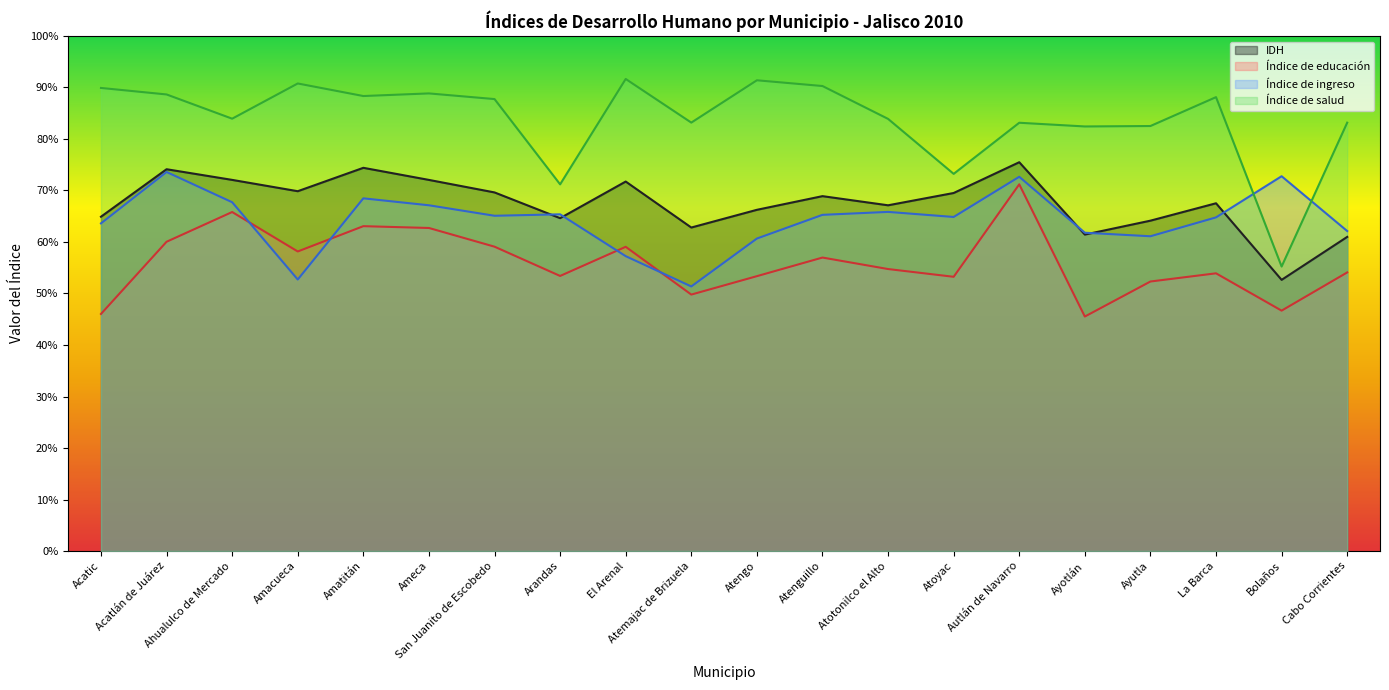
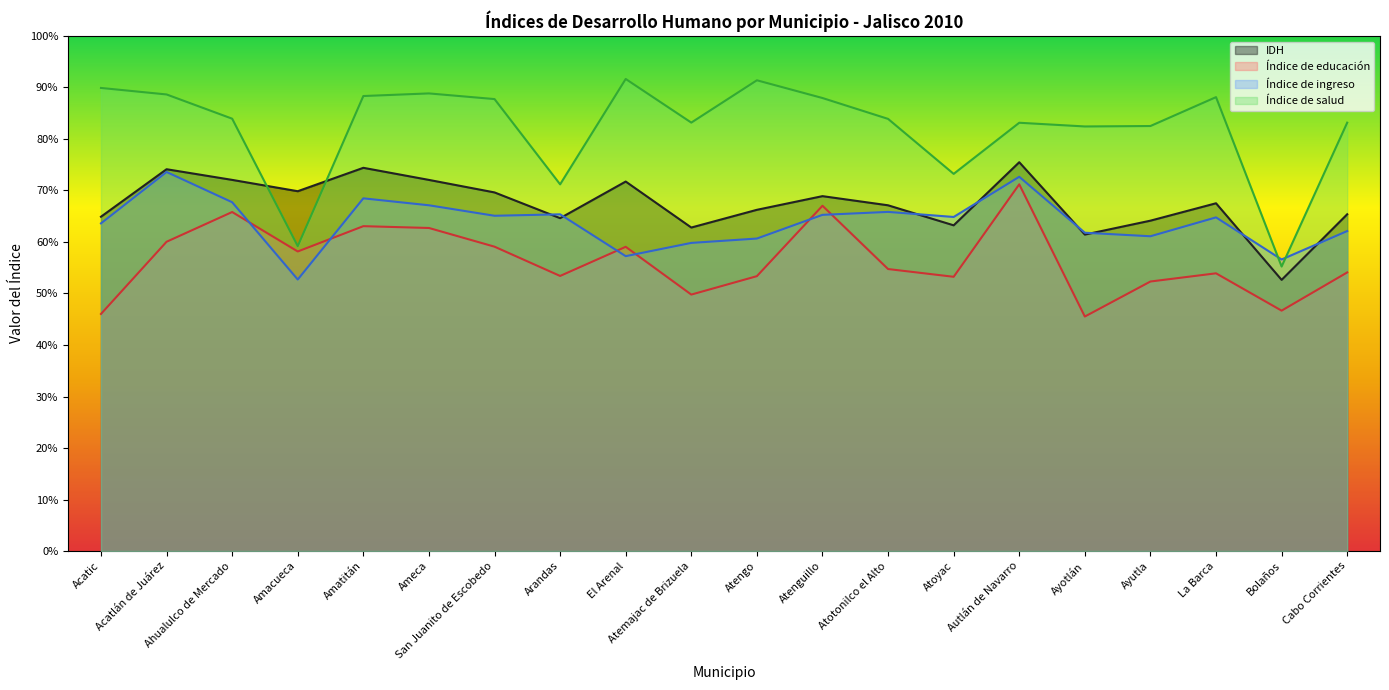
  {
    "IDH": {
      "Acatic": "65%",
      "Acatlán de Juárez": "74%",
      "Ahualulco de Mercado": "72%",
      "Amacueca": "70%",
      "Amatitán": "74%",
      "Ameca": "72%",
      "San Juanito de Escobedo": "70%",
      "Arandas": "65%",
      "El Arenal": "72%",
      "Atemajac de Brizuela": "63%",
      "Atengo": "66%",
      "Atenguillo": "69%",
      "Atotonilco el Alto": "67%",
-     "Atoyac": "70%",
+     "Atoyac": "63%",
      "Autlán de Navarro": "75%",
      "Ayutla": "64%",
      "La Barca": "68%",
      "Bolaños": "53%",
-     "Cabo Corrientes": "61%"
+     "Cabo Corrientes": "65%"
    },
    "Índice de educación": {
      "Acatic": "46%",
      "Acatlán de Juárez": "60%",
      "Ahualulco de Mercado": "66%",
      "Amacueca": "58%",
      "Amatitán": "63%",
      "Ameca": "63%",
      "San Juanito de Escobedo": "59%",
      "Arandas": "53%",
      "El Arenal": "59%",
      "Atemajac de Brizuela": "50%",
      "Atengo": "53%",
-     "Atenguillo": "57%",
+     "Atenguillo": "67%",
      "Atotonilco el Alto": "55%",
      "Atoyac": "53%",
      "Autlán de Navarro": "71%",
      "Ayotlán": "46%",
      "Ayutla": "52%",
      "La Barca": "54%",
      "Bolaños": "47%",
      "Cabo Corrientes": "54%"
    },
    "Índice de ingreso": {
      "Acatic": "64%",
      "Acatlán de Juárez": "74%",
      "Ahualulco de Mercado": "68%",
      "Amacueca": "53%",
      "Amatitán": "68%",
      "Ameca": "67%",
      "San Juanito de Escobedo": "65%",
      "Arandas": "65%",
      "El Arenal": "57%",
-     "Atemajac de Brizuela": "51%",
+     "Atemajac de Brizuela": "60%",
      "Atengo": "61%",
      "Atenguillo": "65%",
      "Atotonilco el Alto": "66%",
      "Atoyac": "65%",
      "Autlán de Navarro": "73%",
      "Ayutla": "61%",
      "La Barca": "65%",
-     "Bolaños": "73%",
+     "Bolaños": "57%",
      "Cabo Corrientes": "62%"
    },
    "Índice de salud": {
      "Acatic": "90%",
      "Acatlán de Juárez": "89%",
      "Ahualulco de Mercado": "84%",
-     "Amacueca": "91%",
+     "Amacueca": "59%",
      "Amatitán": "88%",
      "Ameca": "89%",
      "San Juanito de Escobedo": "88%",
      "Arandas": "71%",
      "El Arenal": "92%",
      "Atemajac de Brizuela": "83%",
      "Atengo": "91%",
-     "Atenguillo": "90%",
+     "Atenguillo": "88%",
      "Atotonilco el Alto": "84%",
      "Atoyac": "73%",
      "Autlán de Navarro": "83%",
      "Ayotlán": "82%",
      "Ayutla": "83%",
      "La Barca": "88%",
      "Bolaños": "55%",
      "Cabo Corrientes": "83%"
    }
  }
